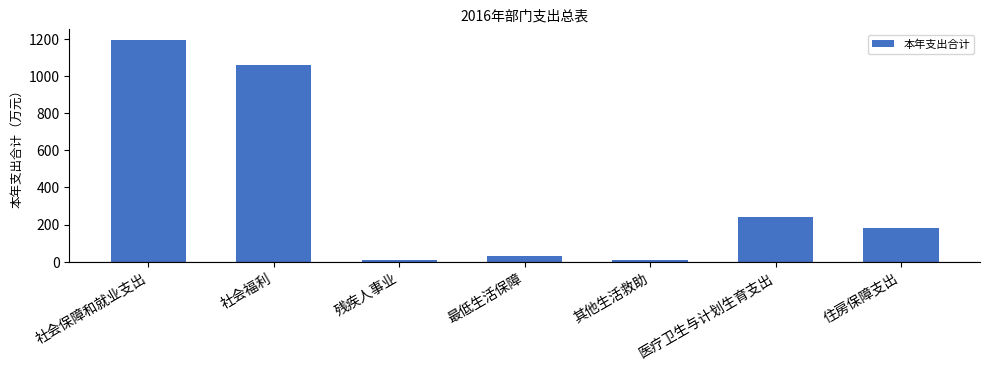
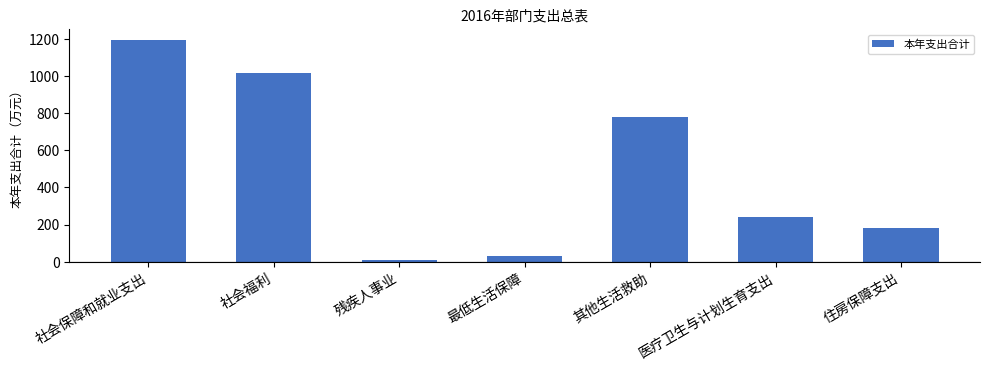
  {
    "社会保障和就业支出": 1190,
-   "社会福利": 1060,
+   "社会福利": 1020,
    "最低生活保障": 30,
-   "其他生活救助": 10,
+   "其他生活救助": 780,
    "医疗卫生与计划生育支出": 240,
    "住房保障支出": 180
  }
